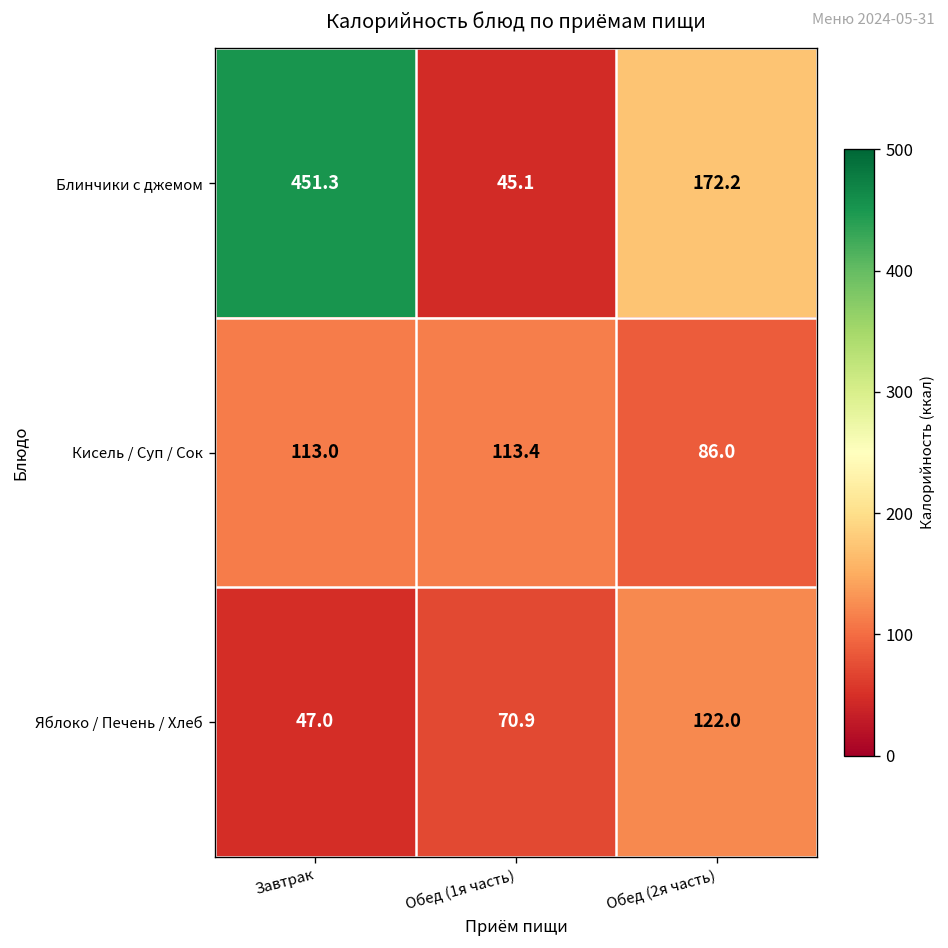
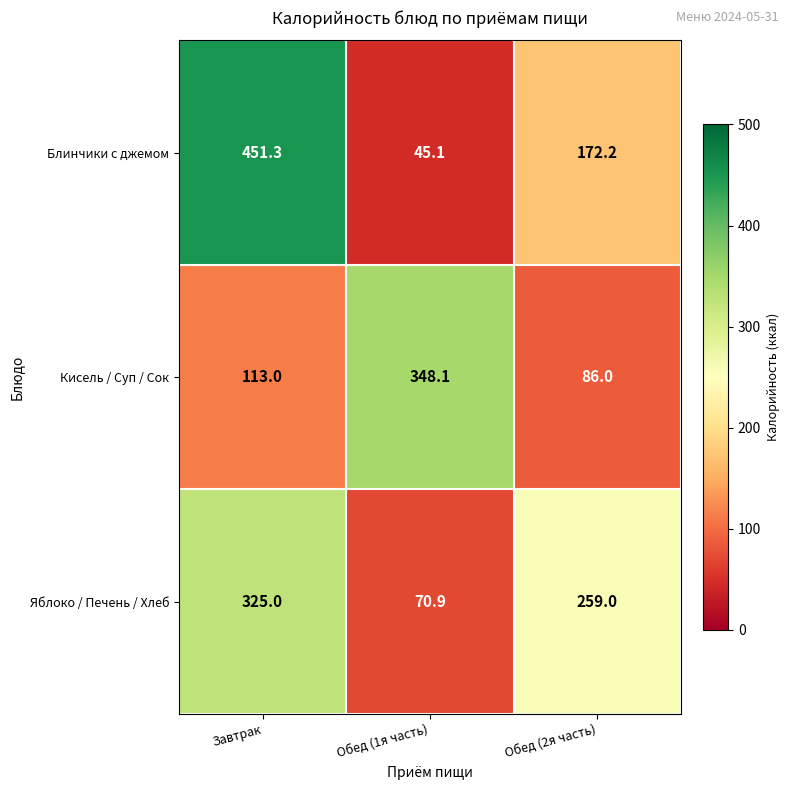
  {
    "Блинчики с джемом": {
      "Завтрак": 451.3,
      "Обед (1я часть)": 45.1,
      "Обед (2я часть)": 172.2
    },
    "Кисель / Суп / Сок": {
      "Завтрак": 113.0,
-     "Обед (1я часть)": 113.4,
+     "Обед (1я часть)": 348.1,
      "Обед (2я часть)": 86.0
    },
    "Яблоко / Печень / Хлеб": {
-     "Завтрак": 47.0,
+     "Завтрак": 325.0,
      "Обед (1я часть)": 70.9,
-     "Обед (2я часть)": 122.0
+     "Обед (2я часть)": 259.0
    }
  }
